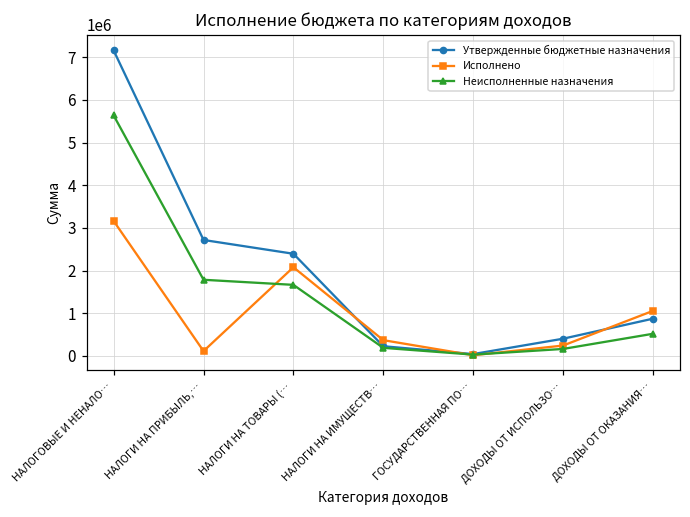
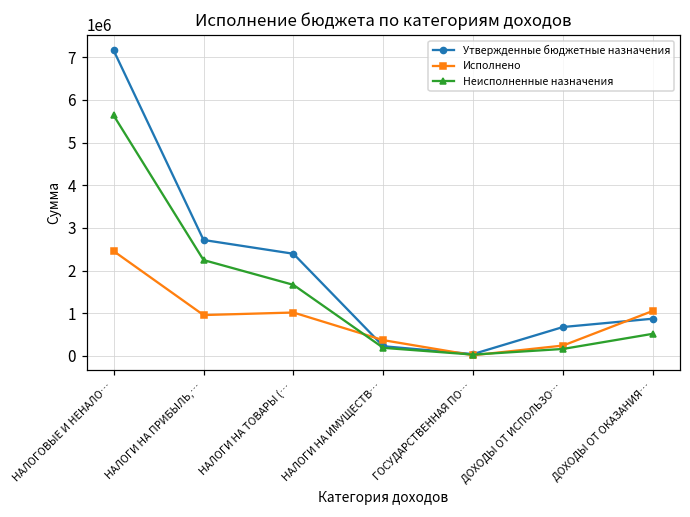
  {
    "Утвержденные бюджетные назначения": {
      "НАЛОГОВЫЕ И НЕНАЛО…": 7200000,
      "НАЛОГИ НА ПРИБЫЛЬ,…": 2700000,
      "НАЛОГИ НА ТОВАРЫ (…": 2400000,
-     "ДОХОДЫ ОТ ИСПОЛЬЗО…": 400000,
+     "ДОХОДЫ ОТ ИСПОЛЬЗО…": 700000,
      "ДОХОДЫ ОТ ОКАЗАНИЯ…": 900000
    },
    "Исполнено": {
-     "НАЛОГОВЫЕ И НЕНАЛО…": 3200000,
-     "НАЛОГИ НА ПРИБЫЛЬ,…": 100000,
-     "НАЛОГИ НА ТОВАРЫ (…": 2100000,
+     "НАЛОГОВЫЕ И НЕНАЛО…": 2500000,
+     "НАЛОГИ НА ПРИБЫЛЬ,…": 1000000,
+     "НАЛОГИ НА ТОВАРЫ (…": 1000000,
      "НАЛОГИ НА ИМУЩЕСТВ…": 400000,
      "ДОХОДЫ ОТ ИСПОЛЬЗО…": 200000,
      "ДОХОДЫ ОТ ОКАЗАНИЯ…": 1100000
    },
    "Неисполненные назначения": {
      "НАЛОГОВЫЕ И НЕНАЛО…": 5600000,
-     "НАЛОГИ НА ПРИБЫЛЬ,…": 1800000,
+     "НАЛОГИ НА ПРИБЫЛЬ,…": 2200000,
      "НАЛОГИ НА ТОВАРЫ (…": 1700000,
      "ДОХОДЫ ОТ ИСПОЛЬЗО…": 200000,
      "ДОХОДЫ ОТ ОКАЗАНИЯ…": 500000
    }
  }
